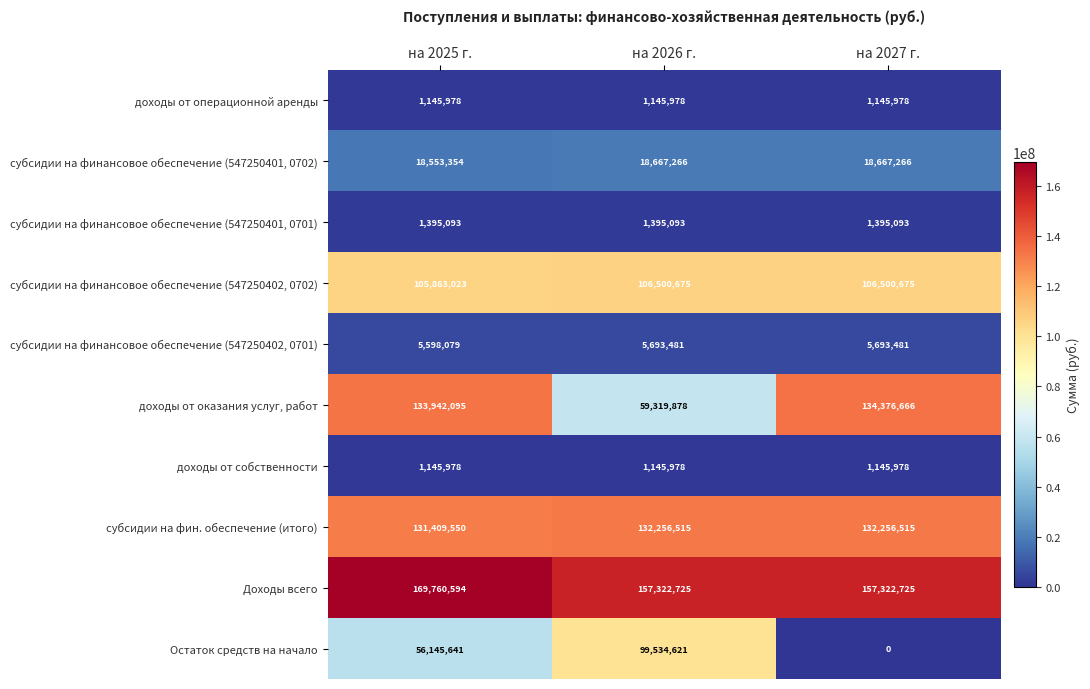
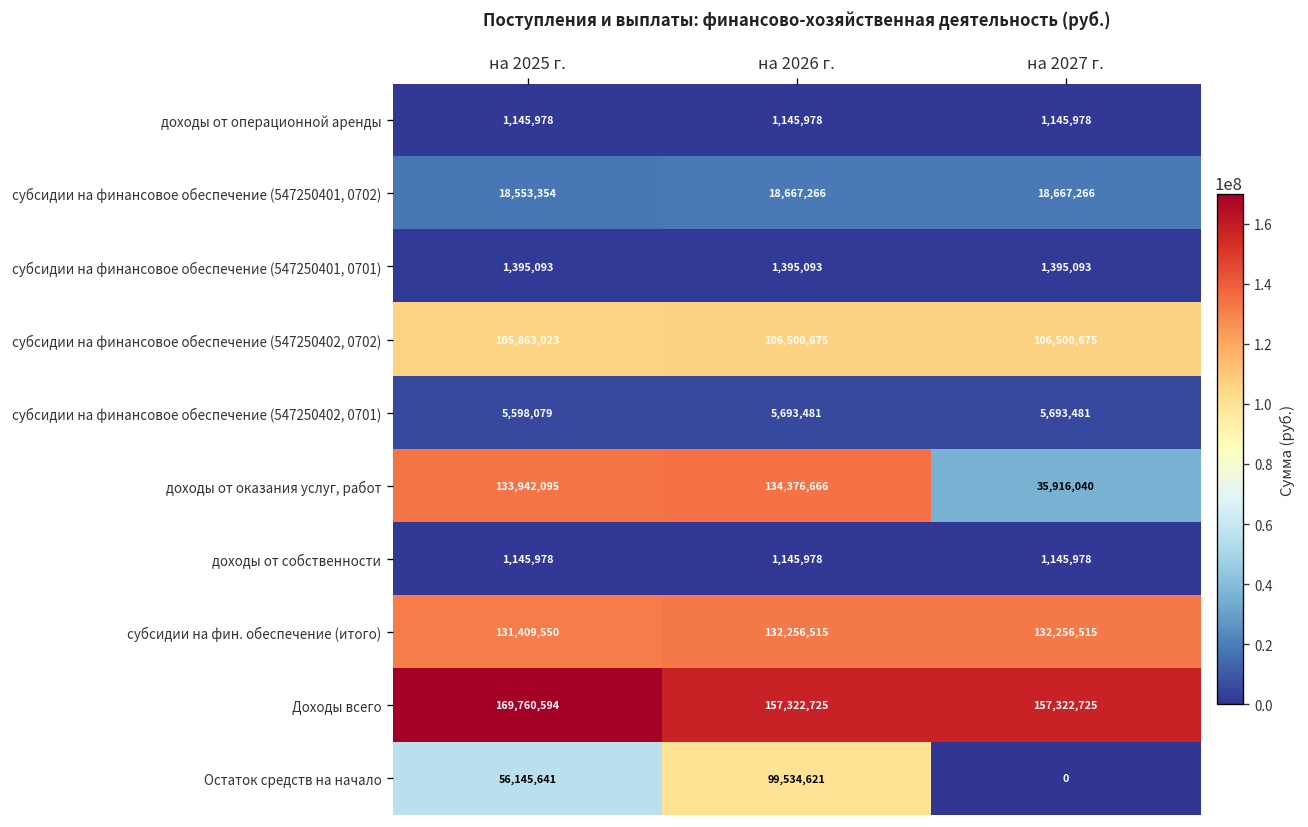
  {
    "доходы от операционной аренды": {
      "на 2025 г.": "1,145,978",
      "на 2026 г.": "1,145,978",
      "на 2027 г.": "1,145,978"
    },
    "субсидии на финансовое обеспечение (547250401, 0702)": {
      "на 2025 г.": "18,553,354",
      "на 2026 г.": "18,667,266",
      "на 2027 г.": "18,667,266"
    },
    "субсидии на финансовое обеспечение (547250401, 0701)": {
      "на 2025 г.": "1,395,093",
      "на 2026 г.": "1,395,093",
      "на 2027 г.": "1,395,093"
    },
    "субсидии на финансовое обеспечение (547250402, 0702)": {
      "на 2025 г.": "105,863,023",
      "на 2026 г.": "106,500,675",
      "на 2027 г.": "106,500,675"
    },
    "субсидии на финансовое обеспечение (547250402, 0701)": {
      "на 2025 г.": "5,598,079",
      "на 2026 г.": "5,693,481",
      "на 2027 г.": "5,693,481"
    },
    "доходы от оказания услуг, работ": {
      "на 2025 г.": "133,942,095",
-     "на 2026 г.": "59,319,878",
-     "на 2027 г.": "134,376,666"
+     "на 2026 г.": "134,376,666",
+     "на 2027 г.": "35,916,040"
    },
    "доходы от собственности": {
      "на 2025 г.": "1,145,978",
      "на 2026 г.": "1,145,978",
      "на 2027 г.": "1,145,978"
    },
    "субсидии на фин. обеспечение (итого)": {
      "на 2025 г.": "131,409,550",
      "на 2026 г.": "132,256,515",
      "на 2027 г.": "132,256,515"
    },
    "Доходы всего": {
      "на 2025 г.": "169,760,594",
      "на 2026 г.": "157,322,725",
      "на 2027 г.": "157,322,725"
    },
    "Остаток средств на начало": {
      "на 2025 г.": "56,145,641",
      "на 2026 г.": "99,534,621",
      "на 2027 г.": "0"
    }
  }
